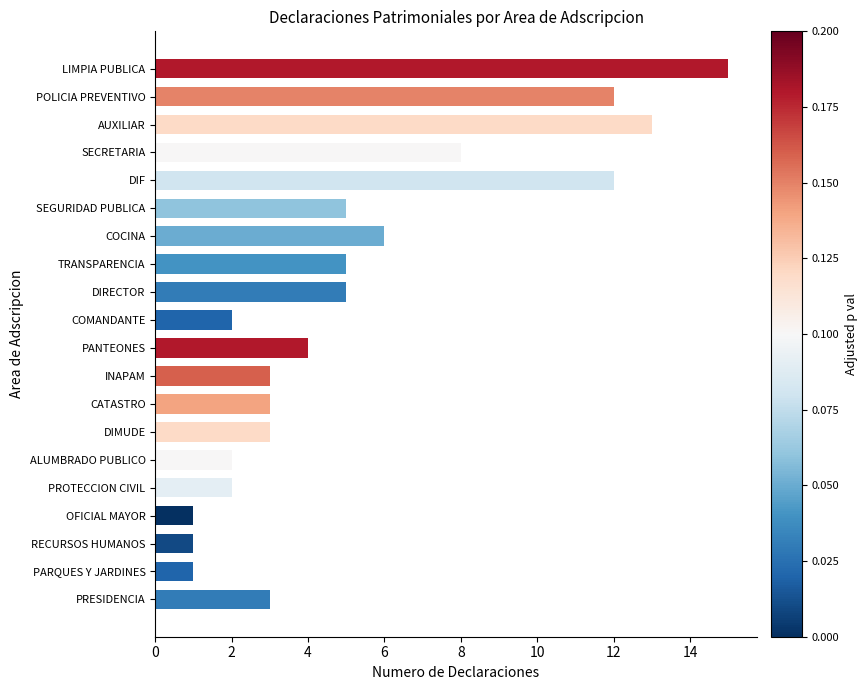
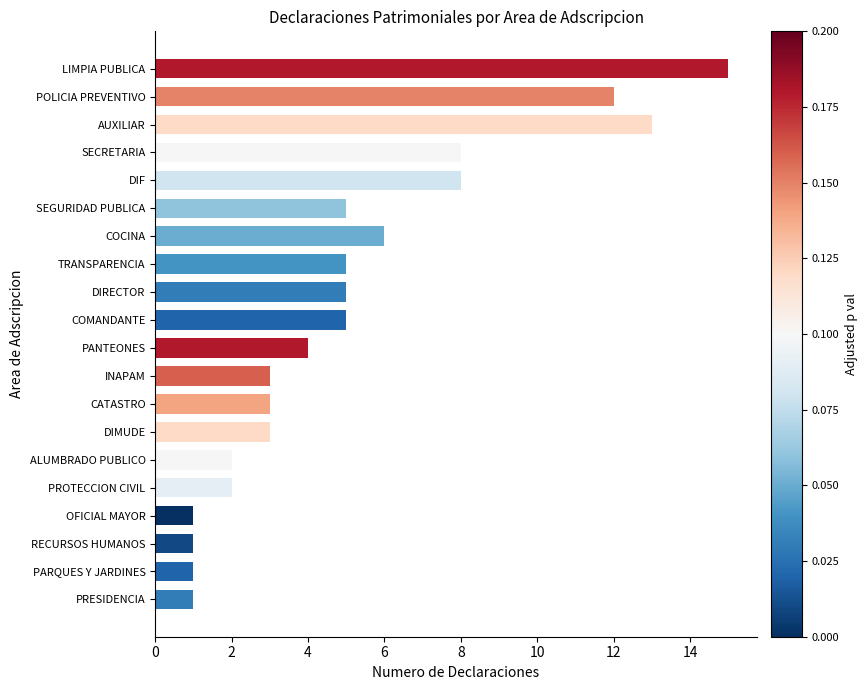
  {
    "LIMPIA PUBLICA": 15,
    "POLICIA PREVENTIVO": 12,
    "AUXILIAR": 13,
    "SECRETARIA": 8,
-   "DIF": 12,
+   "DIF": 8,
    "SEGURIDAD PUBLICA": 5,
    "COCINA": 6,
    "TRANSPARENCIA": 5,
    "DIRECTOR": 5,
-   "COMANDANTE": 2,
+   "COMANDANTE": 5,
    "PANTEONES": 4,
    "INAPAM": 3,
    "CATASTRO": 3,
    "DIMUDE": 3,
    "ALUMBRADO PUBLICO": 2,
    "PROTECCION CIVIL": 2,
    "OFICIAL MAYOR": 1,
    "RECURSOS HUMANOS": 1,
    "PARQUES Y JARDINES": 1,
-   "PRESIDENCIA": 3
+   "PRESIDENCIA": 1
  }
